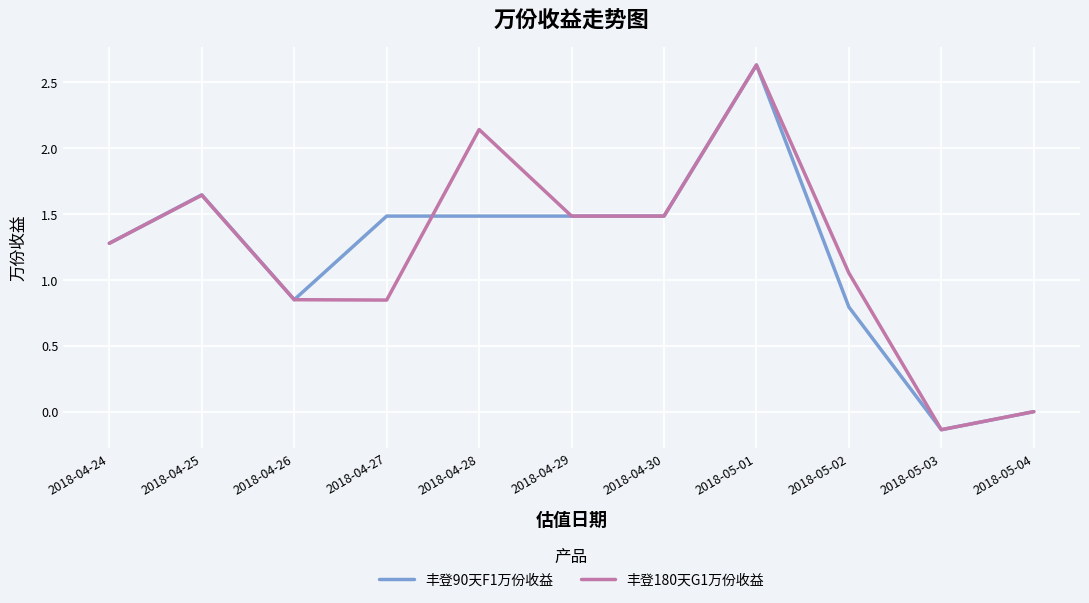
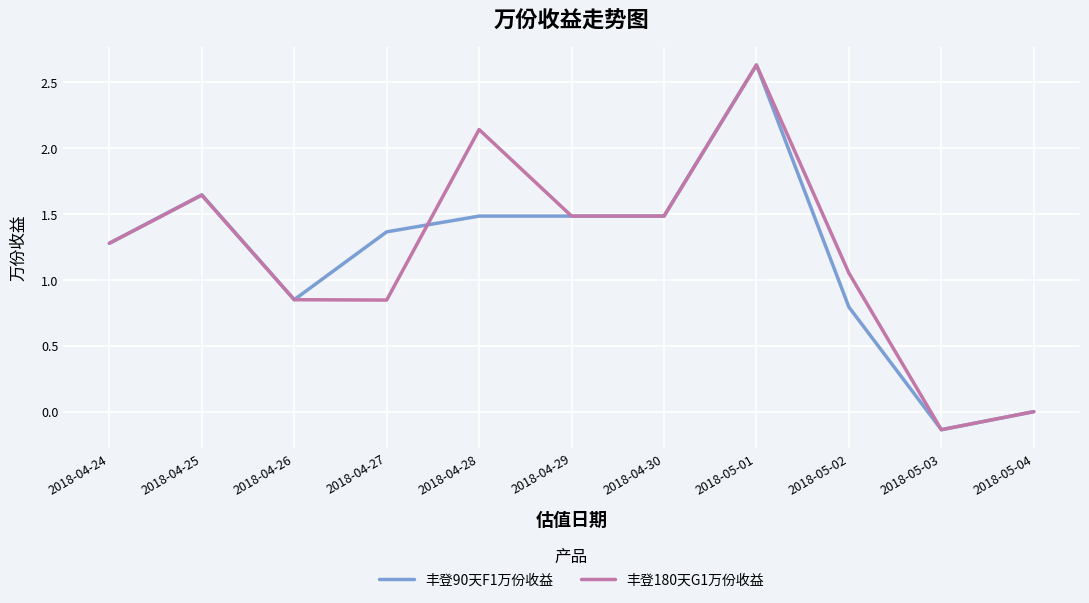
  {
    "丰登90天F1万份收益": {
-     "2018-04-27": 1.48,
+     "2018-04-27": 1.37,
      "2018-04-28": 1.48,
      "2018-05-02": 0.79
    },
    "丰登180天G1万份收益": {
      "2018-04-27": 0.85,
      "2018-04-28": 2.14,
      "2018-05-02": 1.05
    }
  }
